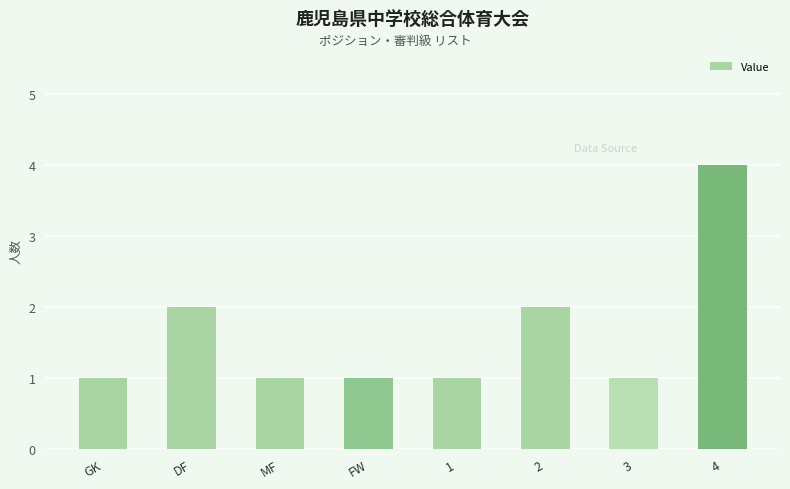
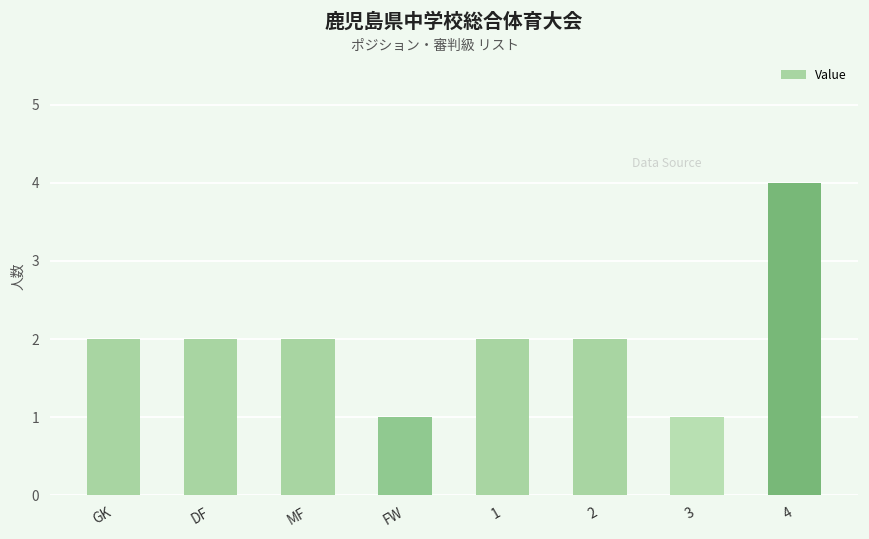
  {
-   "GK": 1,
+   "GK": 2,
    "DF": 2,
-   "MF": 1,
+   "MF": 2,
    "FW": 1,
-   "1": 1,
+   "1": 2,
    "2": 2,
    "3": 1,
    "4": 4
  }
